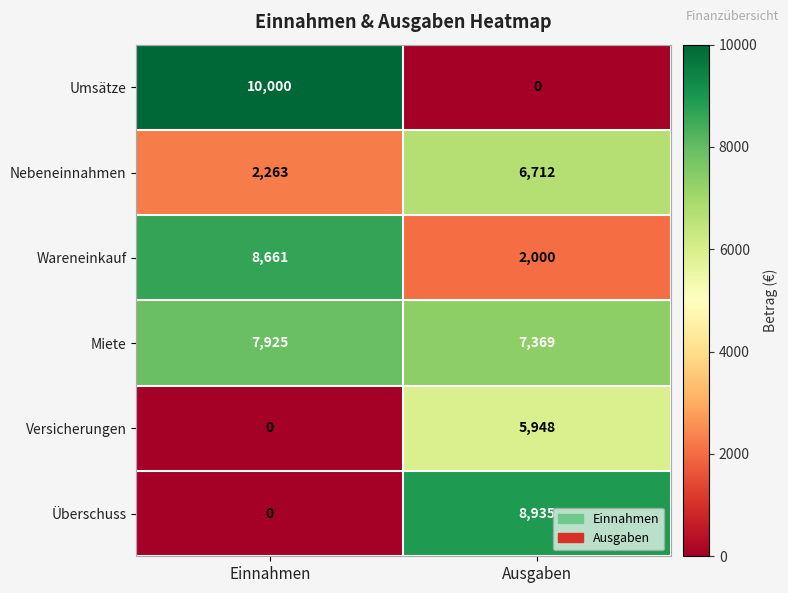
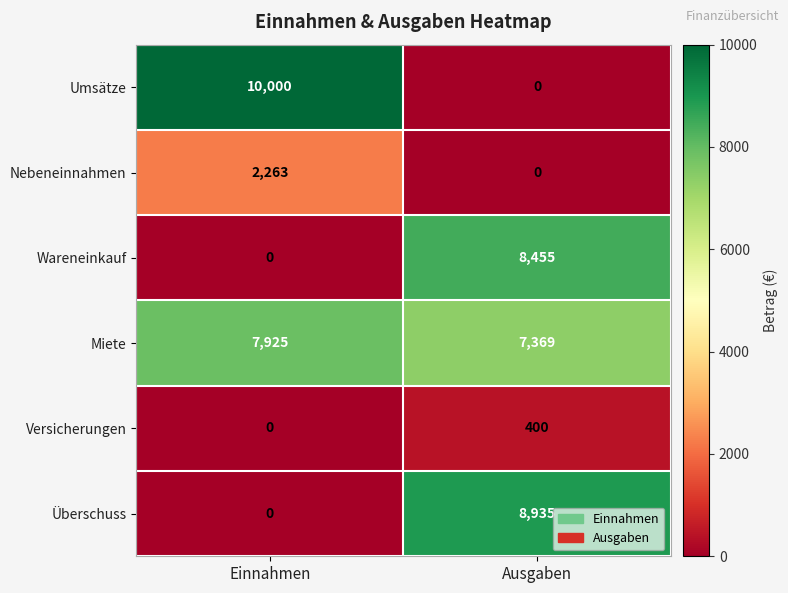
  {
    "Umsätze": {
      "Einnahmen": "10,000",
      "Ausgaben": "0"
    },
    "Nebeneinnahmen": {
      "Einnahmen": "2,263",
-     "Ausgaben": "6,712"
+     "Ausgaben": "0"
    },
    "Wareneinkauf": {
-     "Einnahmen": "8,661",
-     "Ausgaben": "2,000"
+     "Einnahmen": "0",
+     "Ausgaben": "8,455"
    },
    "Miete": {
      "Einnahmen": "7,925",
      "Ausgaben": "7,369"
    },
    "Versicherungen": {
      "Einnahmen": "0",
-     "Ausgaben": "5,948"
+     "Ausgaben": "400"
    },
    "Überschuss": {
      "Einnahmen": "0"
    }
  }
